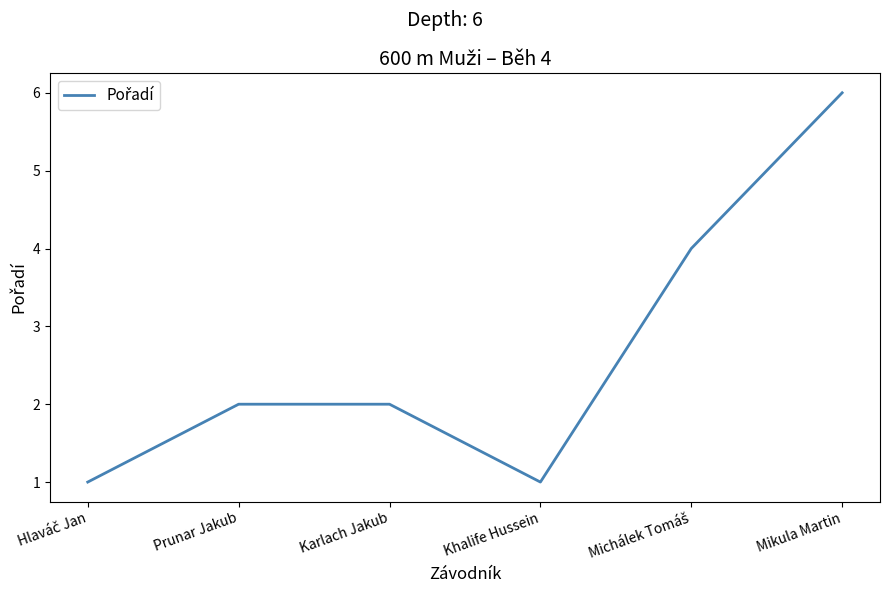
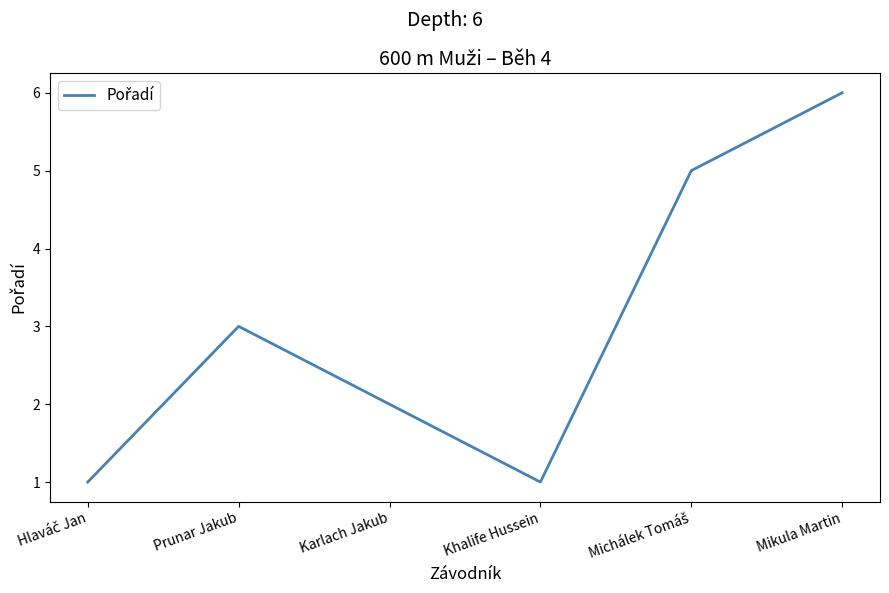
  {
    "Hlaváč Jan": 1,
-   "Prunar Jakub": 2,
+   "Prunar Jakub": 3,
    "Karlach Jakub": 2,
    "Khalife Hussein": 1,
-   "Michálek Tomáš": 4,
+   "Michálek Tomáš": 5,
    "Mikula Martin": 6
  }
